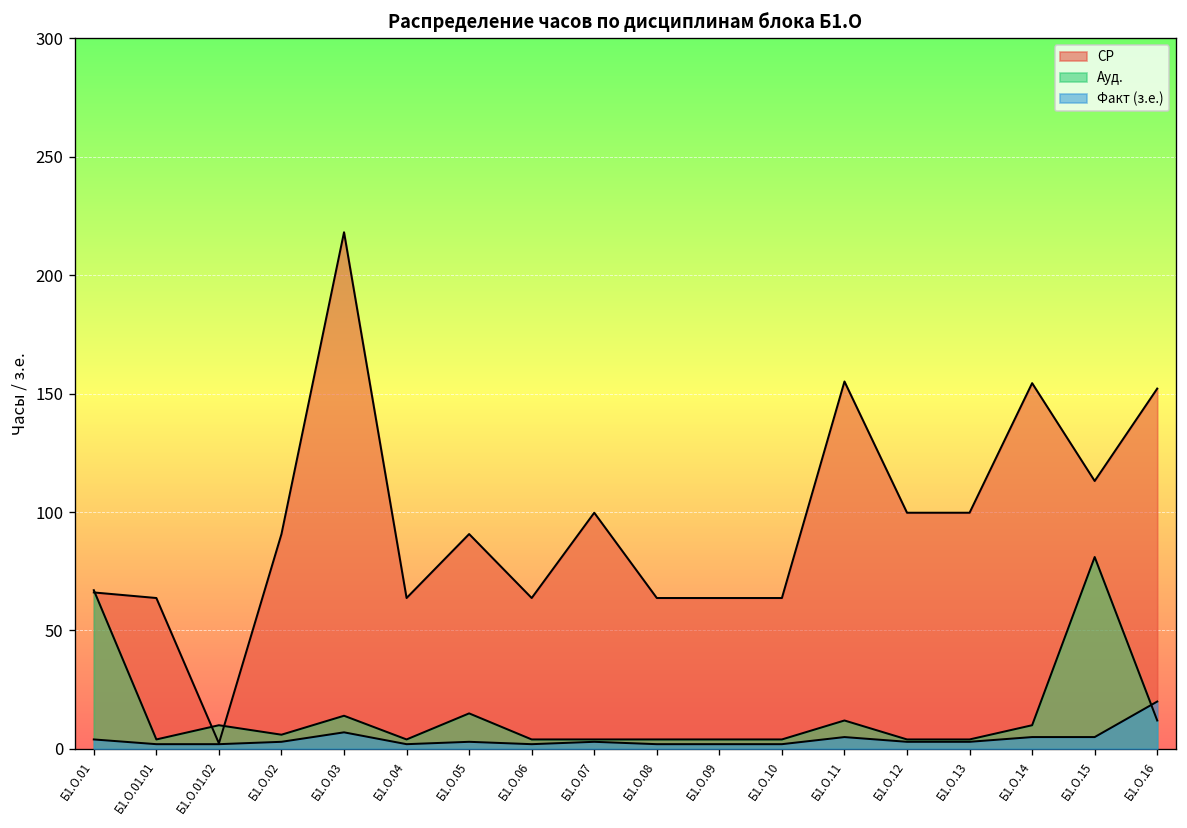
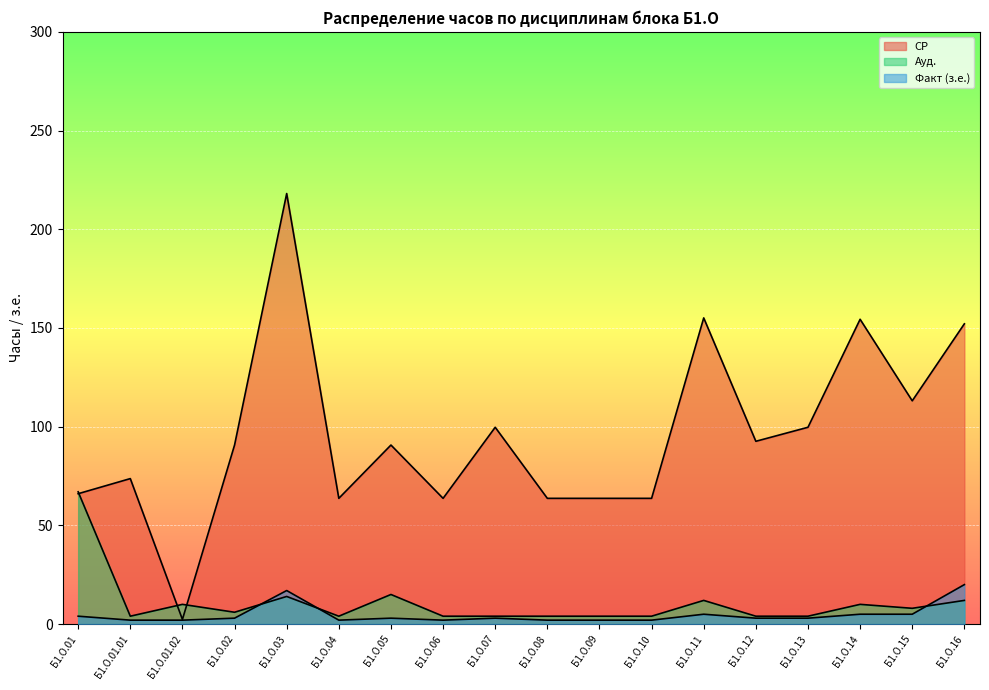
  {
    "СР": {
-     "Б1.О.01.01": 64,
+     "Б1.О.01.01": 74,
      "Б1.О.02": 91,
      "Б1.О.03": 218,
      "Б1.О.04": 64,
      "Б1.О.05": 91,
      "Б1.О.06": 64,
      "Б1.О.07": 100,
      "Б1.О.08": 64,
      "Б1.О.09": 64,
      "Б1.О.10": 64,
      "Б1.О.11": 155,
-     "Б1.О.12": 100,
+     "Б1.О.12": 93,
      "Б1.О.13": 100,
      "Б1.О.14": 154,
      "Б1.О.15": 113,
      "Б1.О.16": 152
    },
    "Ауд.": {
      "Б1.О.01.01": 4,
      "Б1.О.01.02": 10,
      "Б1.О.02": 6,
      "Б1.О.03": 14,
      "Б1.О.04": 4,
      "Б1.О.05": 15,
      "Б1.О.06": 4,
      "Б1.О.08": 4,
      "Б1.О.09": 4,
      "Б1.О.10": 4,
      "Б1.О.11": 12,
      "Б1.О.14": 10,
-     "Б1.О.15": 81,
+     "Б1.О.15": 8,
      "Б1.О.16": 12
    },
    "Факт (з.е.)": {
      "Б1.О.01": 4,
      "Б1.О.01.01": 2,
      "Б1.О.02": 3,
-     "Б1.О.03": 7,
+     "Б1.О.03": 17,
      "Б1.О.04": 2,
      "Б1.О.05": 3,
      "Б1.О.06": 2,
      "Б1.О.08": 2,
      "Б1.О.09": 2,
      "Б1.О.10": 2,
      "Б1.О.11": 5,
      "Б1.О.14": 5,
      "Б1.О.15": 5,
      "Б1.О.16": 20
    }
  }
